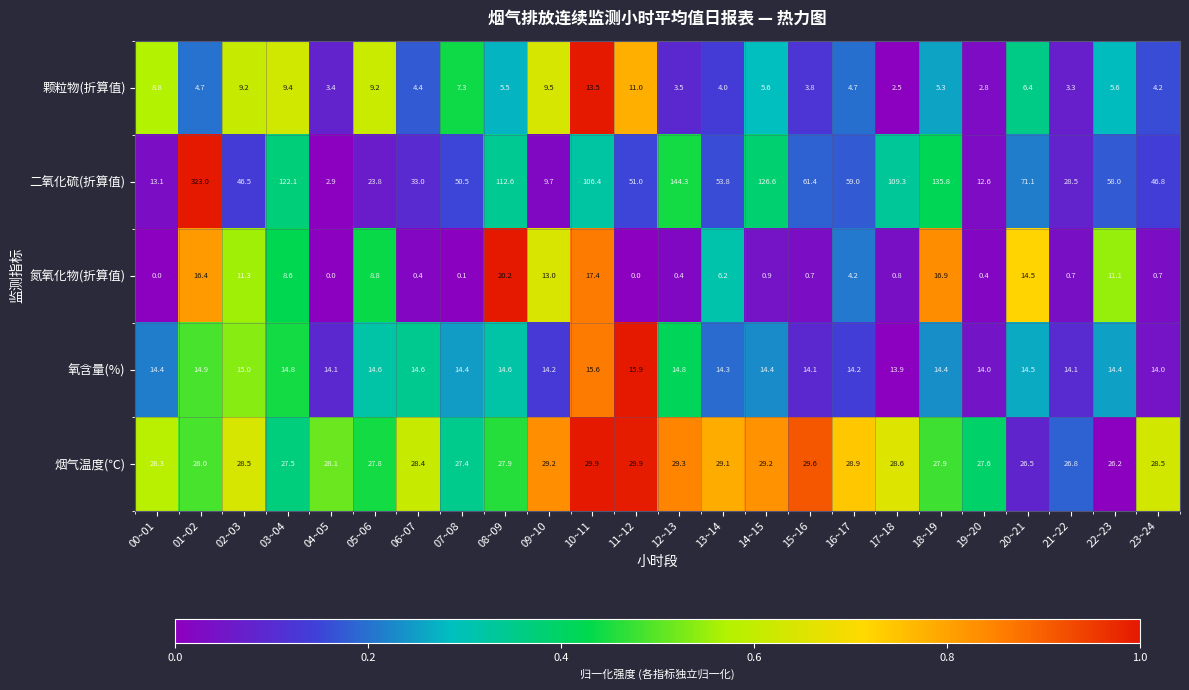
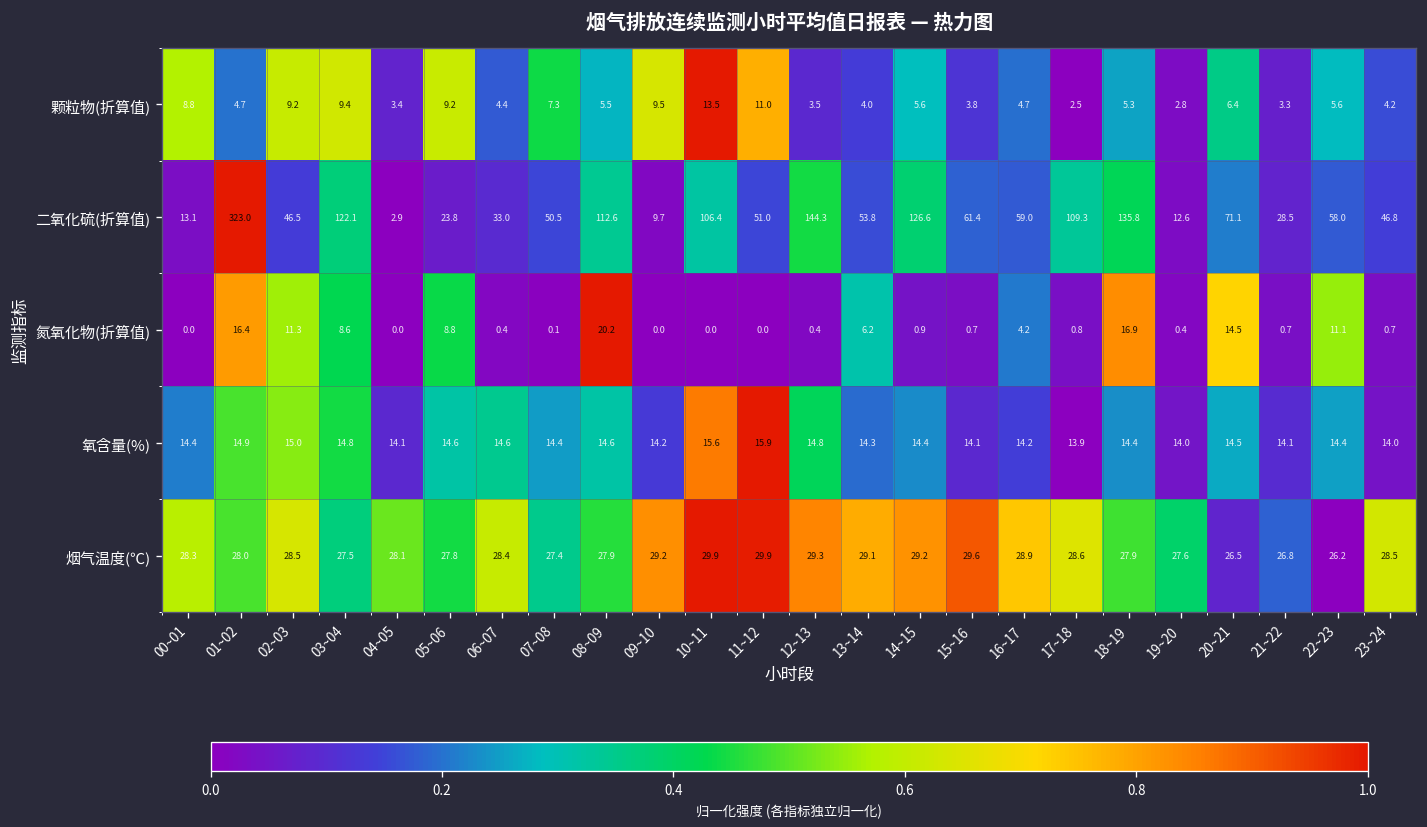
  {
    "颗粒物(折算值)": {
      "00~01": 8.8,
      "01~02": 4.7,
      "02~03": 9.2,
      "03~04": 9.4,
      "04~05": 3.4,
      "05~06": 9.2,
      "06~07": 4.4,
      "07~08": 7.3,
      "08~09": 5.5,
      "09~10": 9.5,
      "10~11": 13.5,
      "11~12": 11.0,
      "12~13": 3.5,
      "13~14": 4.0,
      "14~15": 5.6,
      "15~16": 3.8,
      "16~17": 4.7,
      "17~18": 2.5,
      "18~19": 5.3,
      "19~20": 2.8,
      "20~21": 6.4,
      "21~22": 3.3,
      "22~23": 5.6,
      "23~24": 4.2
    },
    "二氧化硫(折算值)": {
      "00~01": 13.1,
      "01~02": 323.0,
      "02~03": 46.5,
      "03~04": 122.1,
      "04~05": 2.9,
      "05~06": 23.8,
      "06~07": 33.0,
      "07~08": 50.5,
      "08~09": 112.6,
      "09~10": 9.7,
      "10~11": 106.4,
      "11~12": 51.0,
      "12~13": 144.3,
      "13~14": 53.8,
      "14~15": 126.6,
      "15~16": 61.4,
      "16~17": 59.0,
      "17~18": 109.3,
      "18~19": 135.8,
      "19~20": 12.6,
      "20~21": 71.1,
      "21~22": 28.5,
      "22~23": 58.0,
      "23~24": 46.8
    },
    "氮氧化物(折算值)": {
      "00~01": 0.0,
      "01~02": 16.4,
      "02~03": 11.3,
      "03~04": 8.6,
      "04~05": 0.0,
      "05~06": 8.8,
      "06~07": 0.4,
      "07~08": 0.1,
      "08~09": 20.2,
-     "09~10": 13.0,
-     "10~11": 17.4,
+     "09~10": 0.0,
+     "10~11": 0.0,
      "11~12": 0.0,
      "12~13": 0.4,
      "13~14": 6.2,
      "14~15": 0.9,
      "15~16": 0.7,
      "16~17": 4.2,
      "17~18": 0.8,
      "18~19": 16.9,
      "19~20": 0.4,
      "20~21": 14.5,
      "21~22": 0.7,
      "22~23": 11.1,
      "23~24": 0.7
    },
    "氧含量(%)": {
      "00~01": 14.4,
      "01~02": 14.9,
      "02~03": 15.0,
      "03~04": 14.8,
      "04~05": 14.1,
      "05~06": 14.6,
      "06~07": 14.6,
      "07~08": 14.4,
      "08~09": 14.6,
      "09~10": 14.2,
      "10~11": 15.6,
      "11~12": 15.9,
      "12~13": 14.8,
      "13~14": 14.3,
      "14~15": 14.4,
      "15~16": 14.1,
      "16~17": 14.2,
      "17~18": 13.9,
      "18~19": 14.4,
      "19~20": 14.0,
      "20~21": 14.5,
      "21~22": 14.1,
      "22~23": 14.4,
      "23~24": 14.0
    },
    "烟气温度(℃)": {
      "00~01": 28.3,
      "01~02": 28.0,
      "02~03": 28.5,
      "03~04": 27.5,
      "04~05": 28.1,
      "05~06": 27.8,
      "06~07": 28.4,
      "07~08": 27.4,
      "08~09": 27.9,
      "09~10": 29.2,
      "10~11": 29.9,
      "11~12": 29.9,
      "12~13": 29.3,
      "13~14": 29.1,
      "14~15": 29.2,
      "15~16": 29.6,
      "16~17": 28.9,
      "17~18": 28.6,
      "18~19": 27.9,
      "19~20": 27.6,
      "20~21": 26.5,
      "21~22": 26.8,
      "22~23": 26.2,
      "23~24": 28.5
    }
  }
